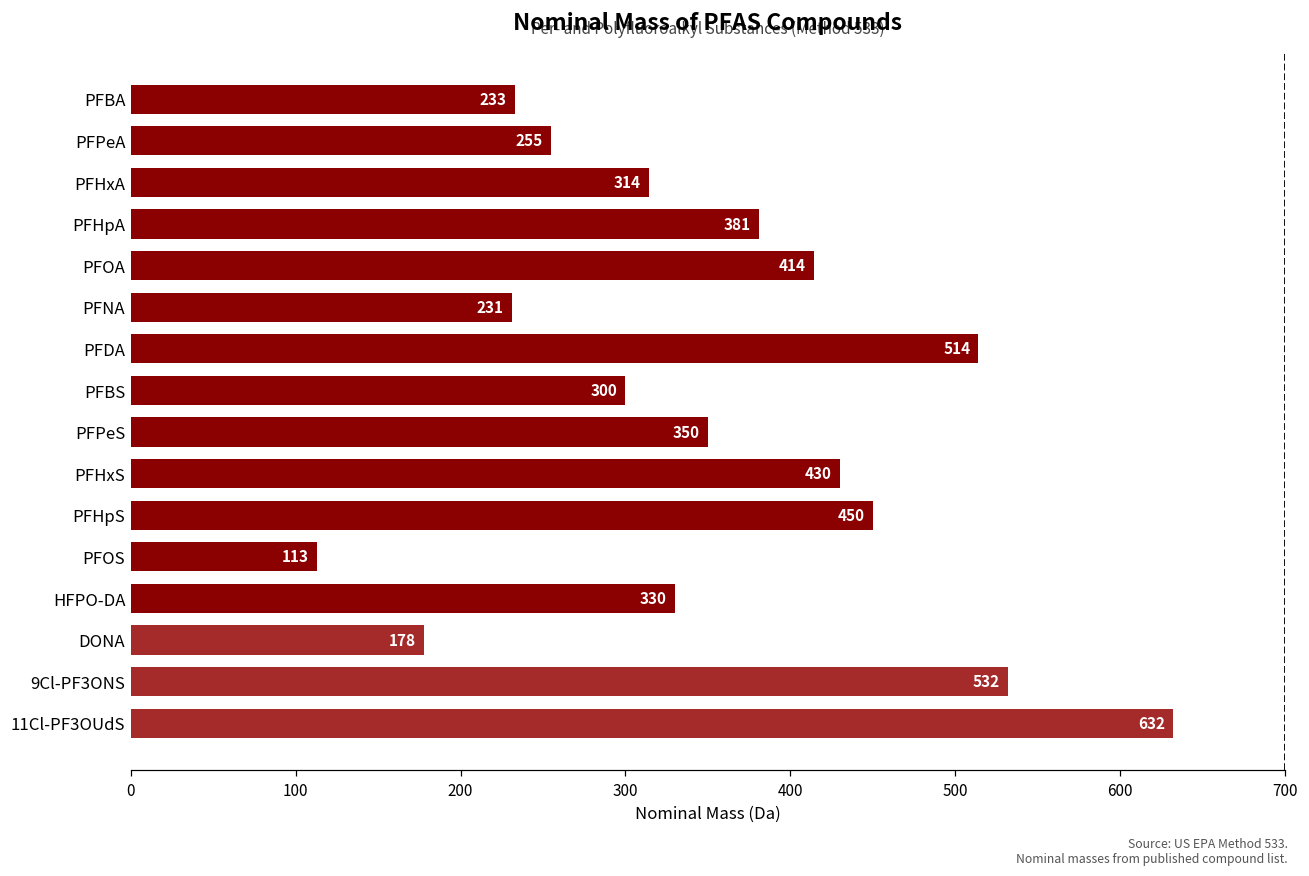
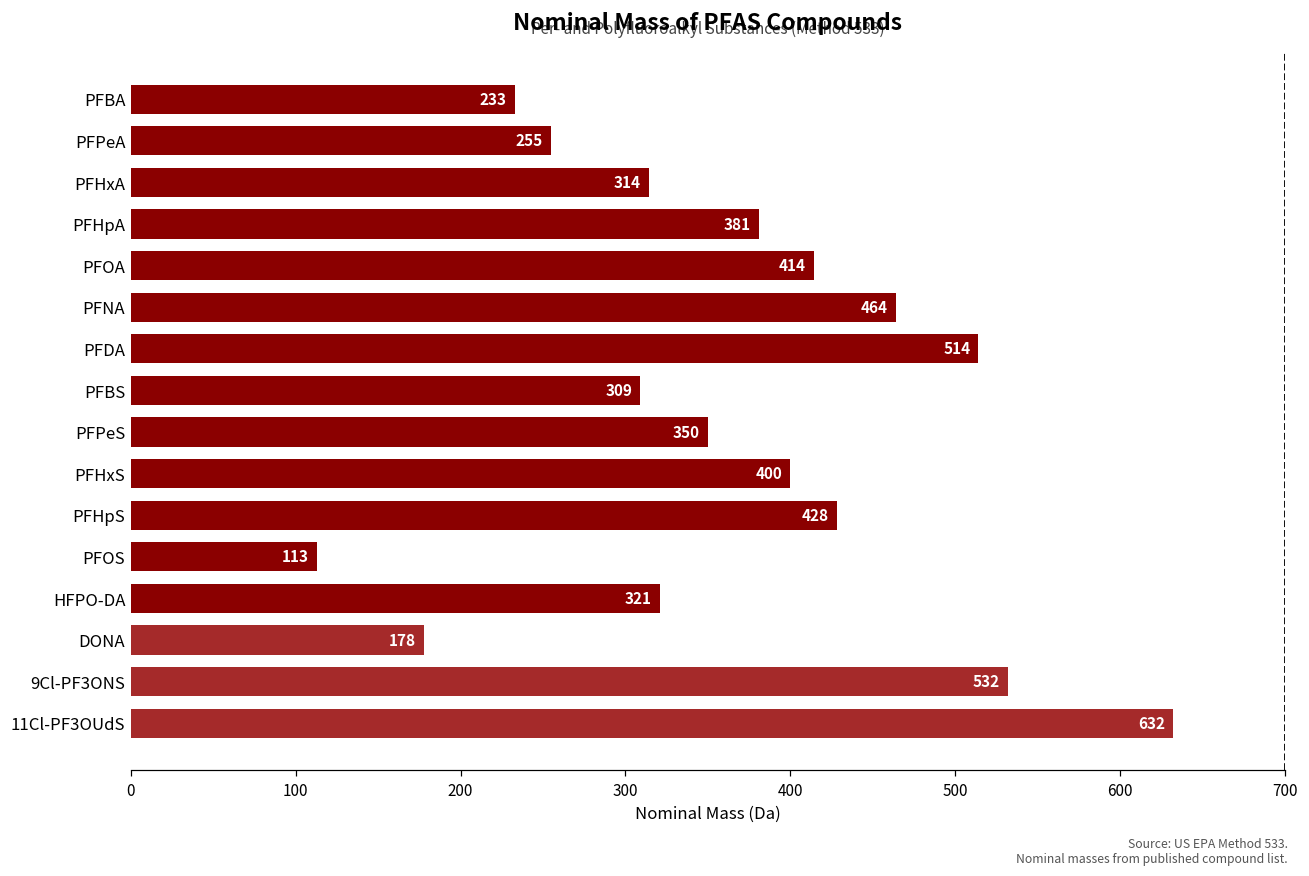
  {
    "PFBA": 233,
    "PFPeA": 255,
    "PFHxA": 314,
    "PFHpA": 381,
    "PFOA": 414,
-   "PFNA": 231,
+   "PFNA": 464,
    "PFDA": 514,
-   "PFBS": 300,
+   "PFBS": 309,
    "PFPeS": 350,
-   "PFHxS": 430,
-   "PFHpS": 450,
+   "PFHxS": 400,
+   "PFHpS": 428,
    "PFOS": 113,
-   "HFPO-DA": 330,
+   "HFPO-DA": 321,
    "DONA": 178,
    "9Cl-PF3ONS": 532,
    "11Cl-PF3OUdS": 632
  }
